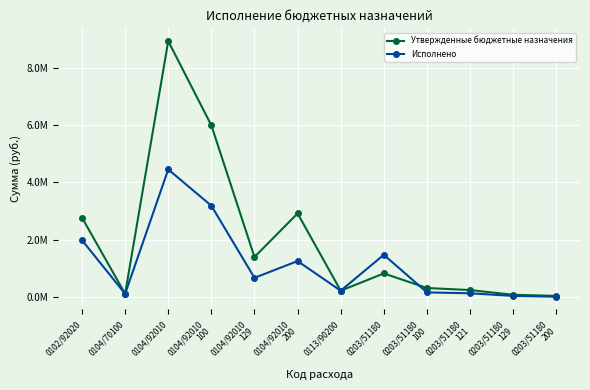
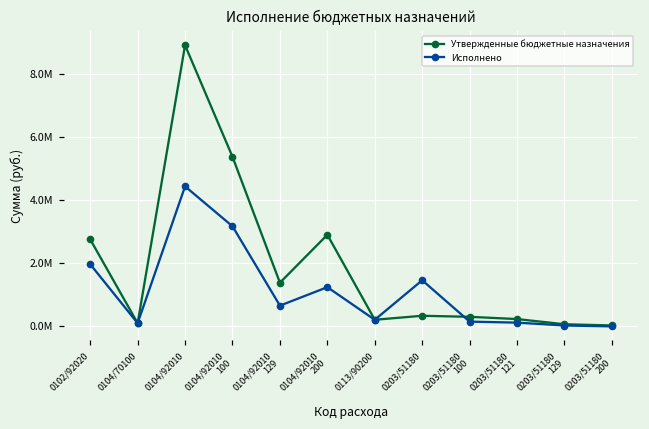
  {
    "Утвержденные бюджетные назначения": {
      "0102/92020": 2800000,
      "0104/92010": 8900000,
-     "0104/92010 100": 6000000,
+     "0104/92010 100": 5400000,
      "0104/92010 129": 1400000,
      "0104/92010 200": 2900000,
-     "0203/51180": 800000,
+     "0203/51180": 300000,
      "0203/51180 100": 300000,
      "0203/51180 121": 200000
    },
    "Исполнено": {
      "0102/92020": 2000000,
      "0104/92010": 4400000,
      "0104/92010 100": 3200000,
      "0104/92010 129": 700000,
      "0104/92010 200": 1200000,
      "0203/51180": 1500000,
      "0203/51180 100": 200000,
      "0203/51180 121": 100000
    }
  }
